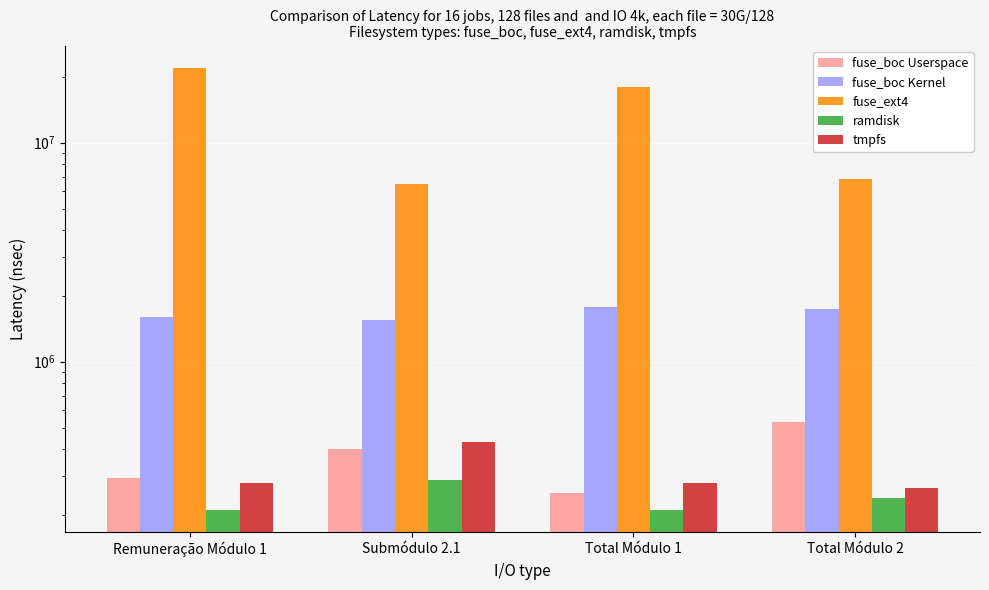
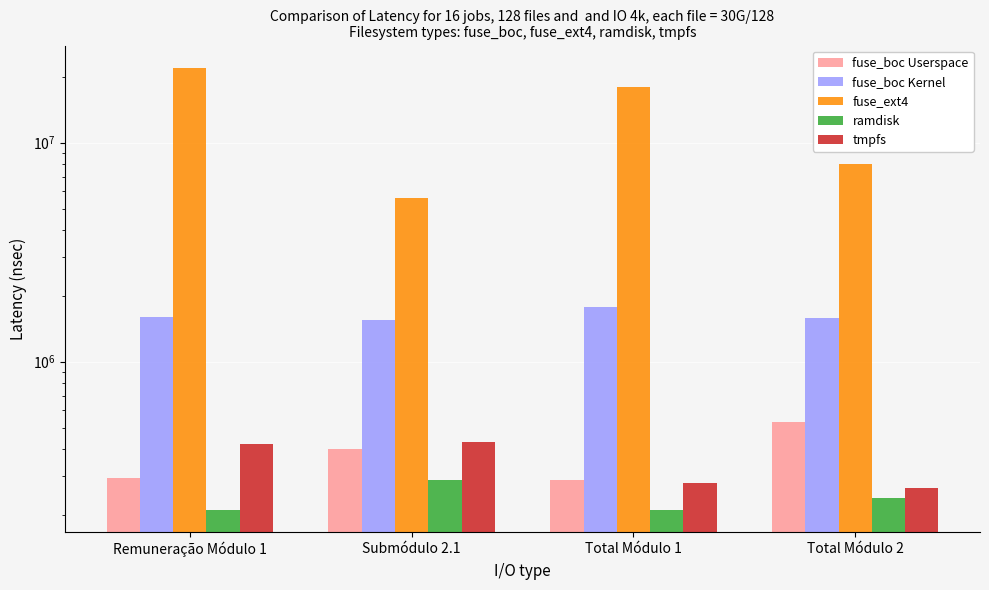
  {
    "fuse_boc Userspace": {
      "Remuneração Módulo 1": 290000,
      "Submódulo 2.1": 400000,
-     "Total Módulo 1": 250000,
+     "Total Módulo 1": 290000,
      "Total Módulo 2": 530000
    },
    "fuse_boc Kernel": {
      "Remuneração Módulo 1": 1600000,
      "Submódulo 2.1": 1600000,
      "Total Módulo 1": 1800000,
-     "Total Módulo 2": 1700000
+     "Total Módulo 2": 1600000
    },
    "fuse_ext4": {
      "Remuneração Módulo 1": 22000000,
-     "Submódulo 2.1": 6500000,
+     "Submódulo 2.1": 5600000,
      "Total Módulo 1": 18000000,
-     "Total Módulo 2": 6900000
+     "Total Módulo 2": 8000000
    },
    "ramdisk": {
      "Remuneração Módulo 1": 210000,
      "Submódulo 2.1": 290000,
      "Total Módulo 1": 210000,
      "Total Módulo 2": 240000
    },
    "tmpfs": {
-     "Remuneração Módulo 1": 280000,
+     "Remuneração Módulo 1": 420000,
      "Submódulo 2.1": 430000,
      "Total Módulo 1": 280000,
      "Total Módulo 2": 270000
    }
  }
